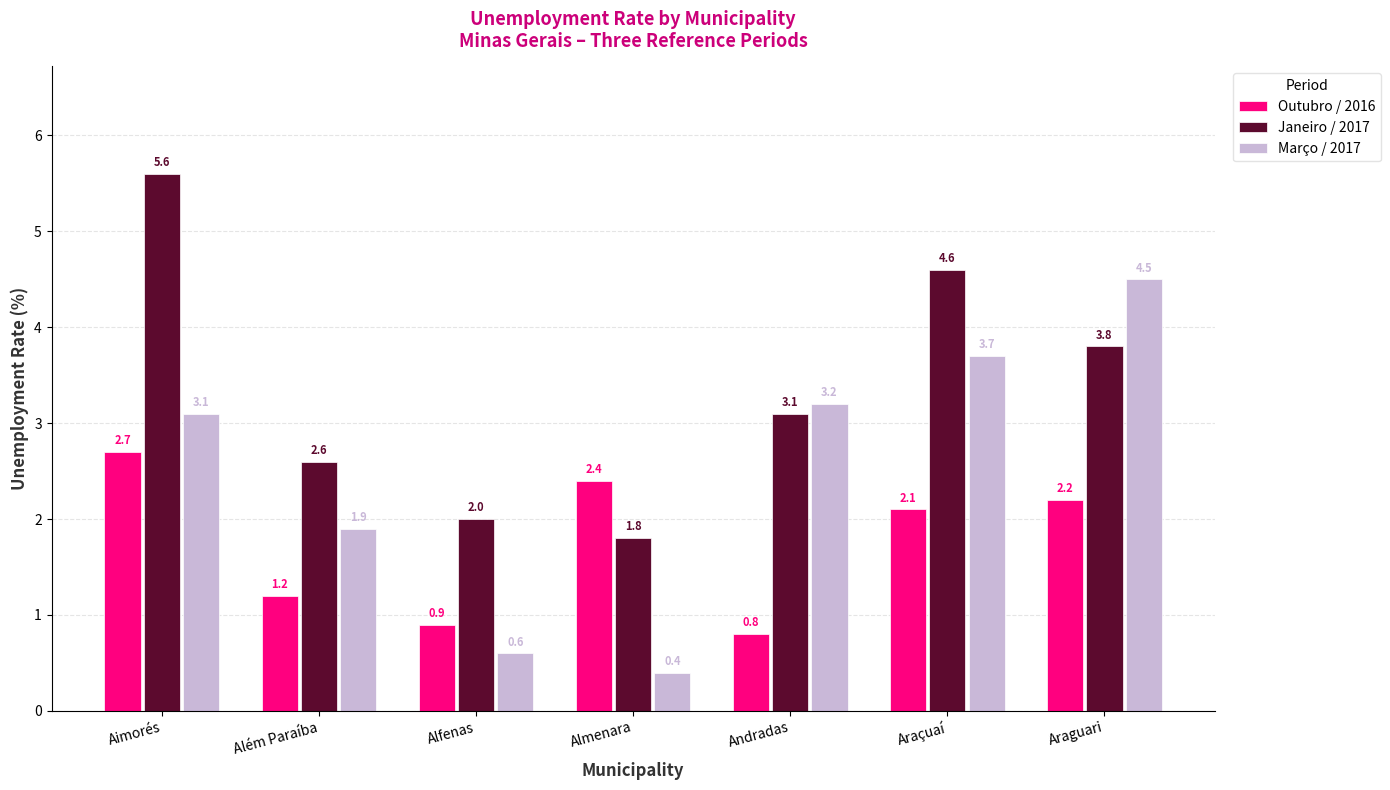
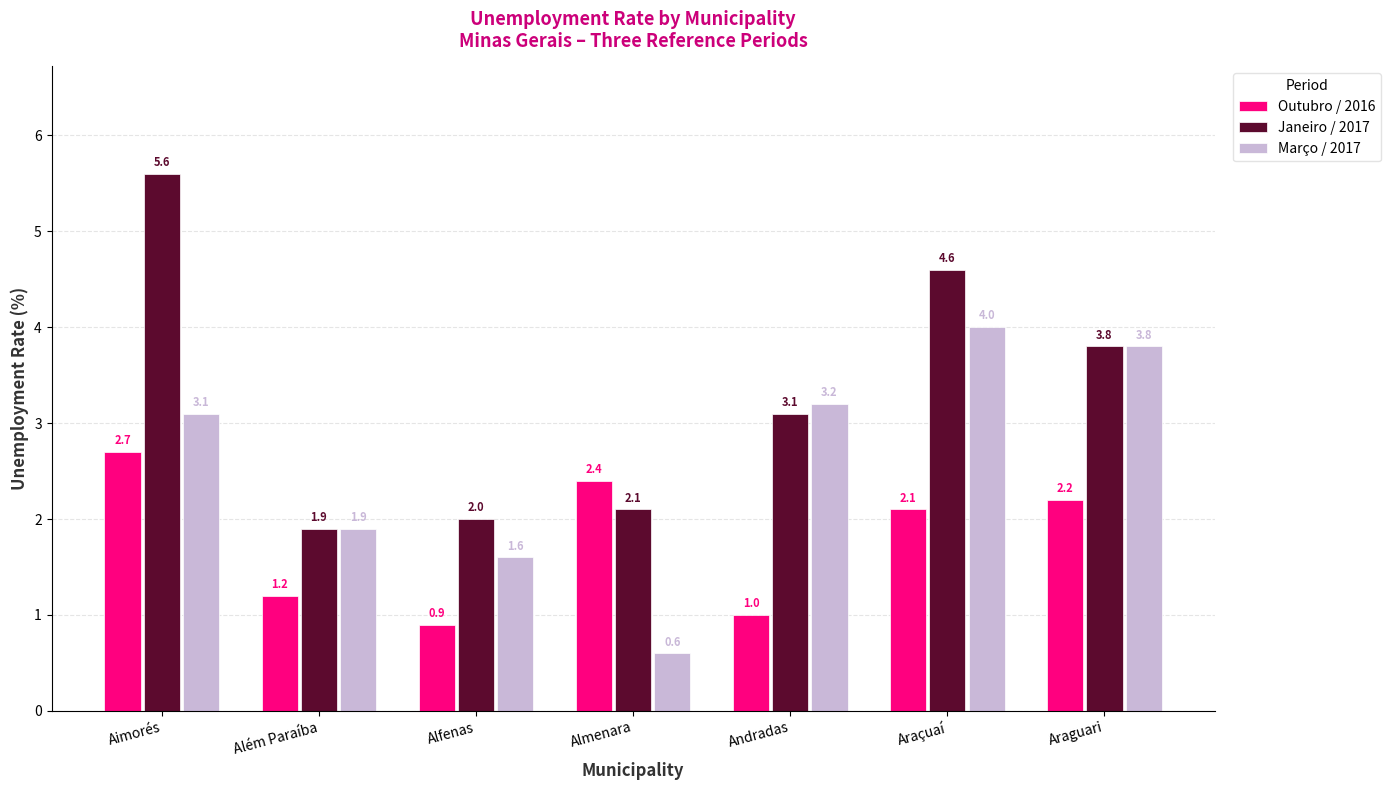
  {
    "Outubro / 2016": {
      "Aimorés": 2.7,
      "Além Paraíba": 1.2,
      "Alfenas": 0.9,
      "Almenara": 2.4,
-     "Andradas": 0.8,
+     "Andradas": 1.0,
      "Araçuaí": 2.1,
      "Araguari": 2.2
    },
    "Janeiro / 2017": {
      "Aimorés": 5.6,
-     "Além Paraíba": 2.6,
+     "Além Paraíba": 1.9,
      "Alfenas": 2.0,
-     "Almenara": 1.8,
+     "Almenara": 2.1,
      "Andradas": 3.1,
      "Araçuaí": 4.6,
      "Araguari": 3.8
    },
    "Março / 2017": {
      "Aimorés": 3.1,
      "Além Paraíba": 1.9,
-     "Alfenas": 0.6,
-     "Almenara": 0.4,
+     "Alfenas": 1.6,
+     "Almenara": 0.6,
      "Andradas": 3.2,
-     "Araçuaí": 3.7,
-     "Araguari": 4.5
+     "Araçuaí": 4.0,
+     "Araguari": 3.8
    }
  }
